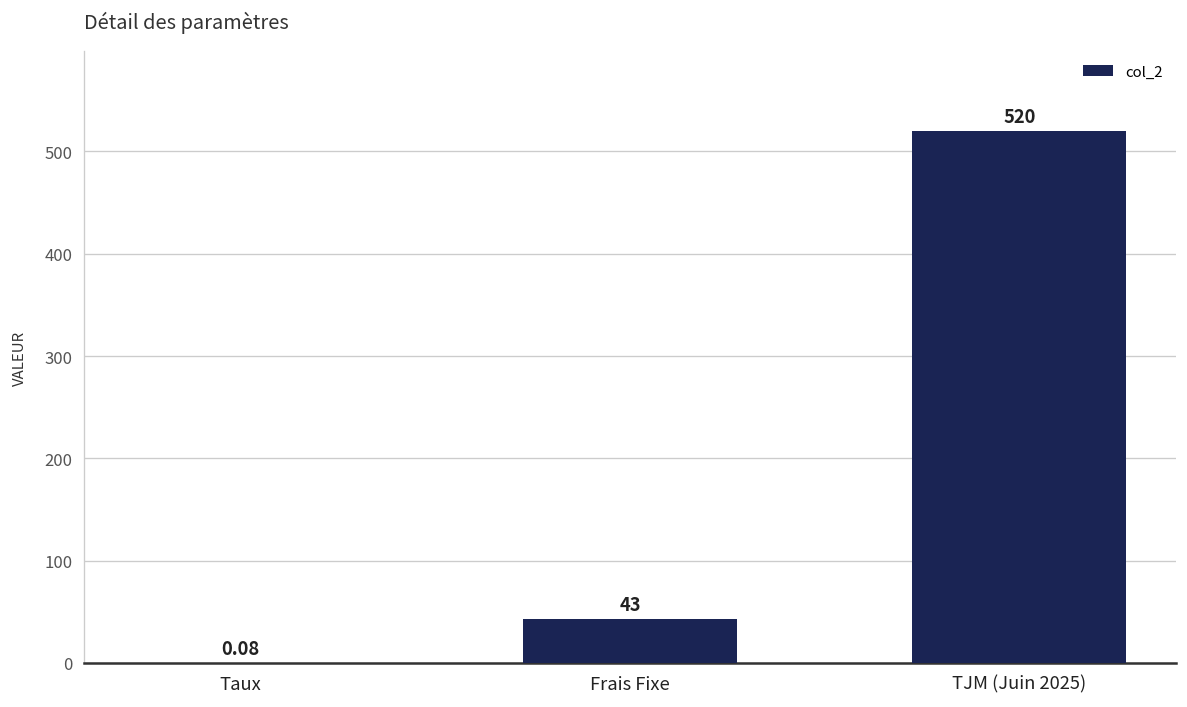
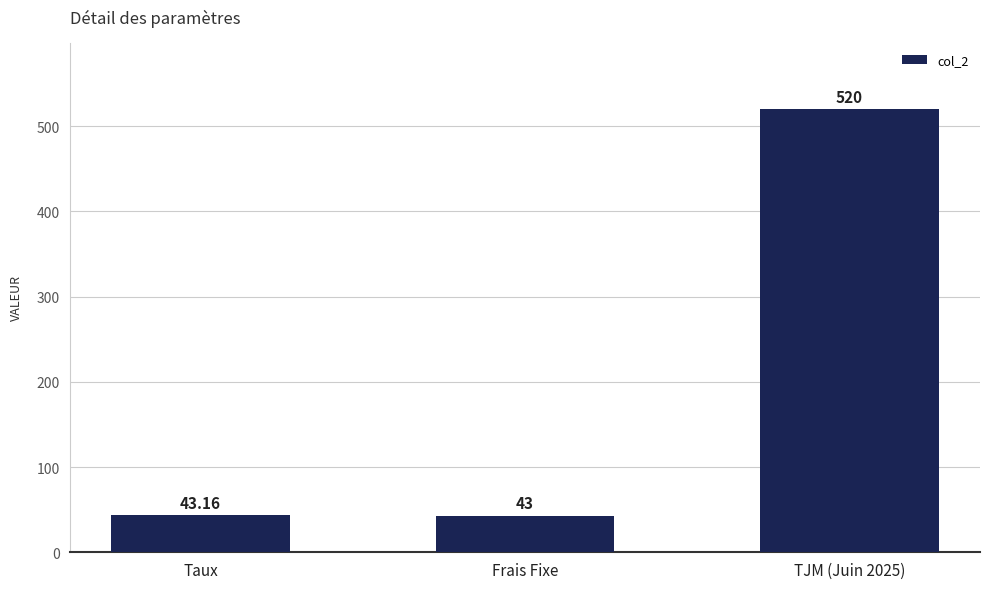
  {
-   "Taux": 0.08,
+   "Taux": 43.16,
    "Frais Fixe": 43,
    "TJM (Juin 2025)": 520
  }
